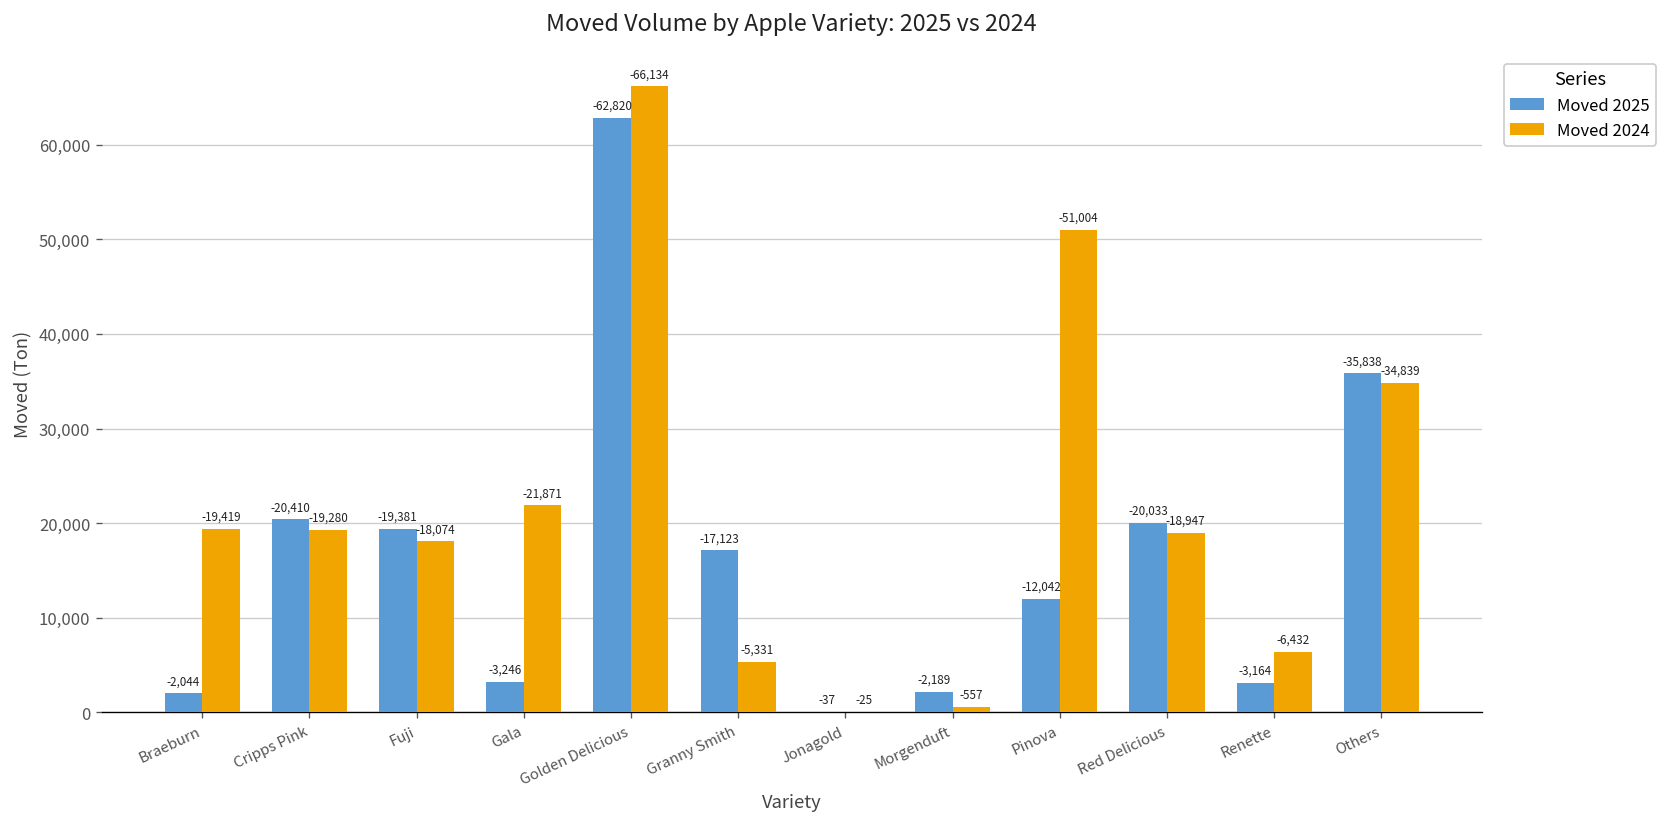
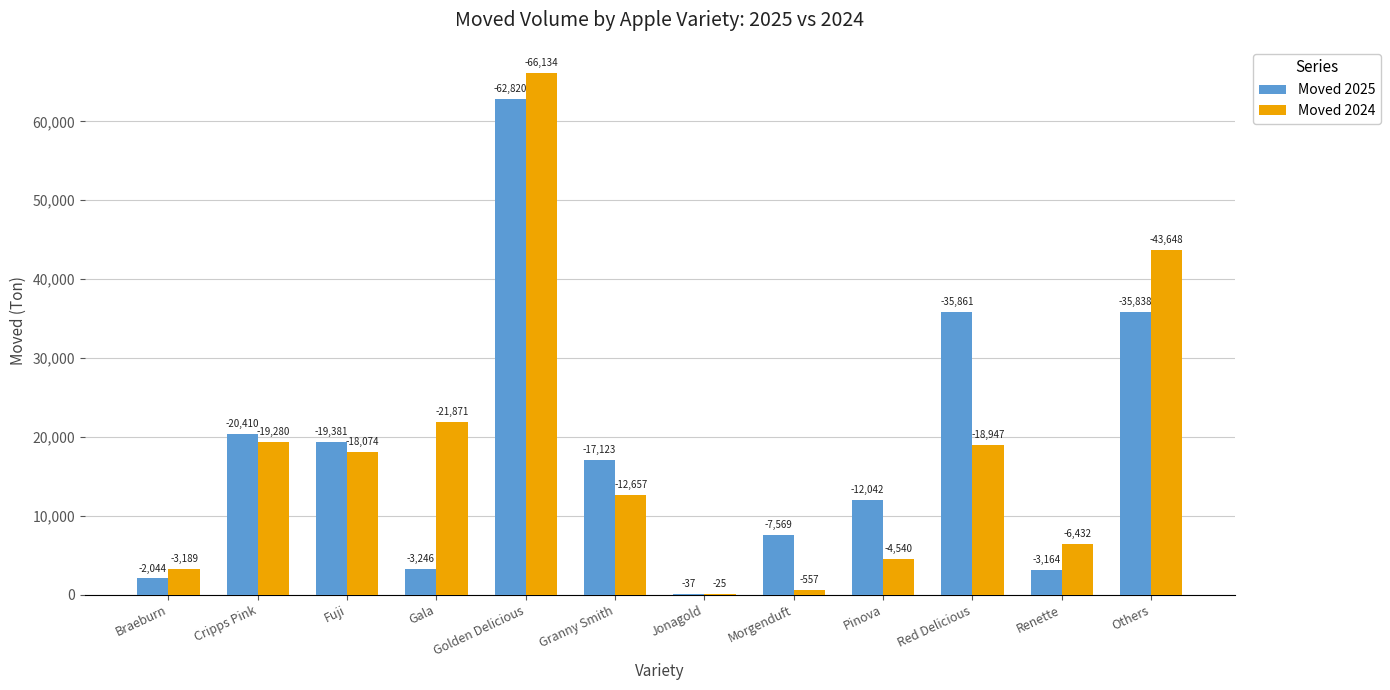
  {
    "Moved 2025": {
-     "Morgenduft": "-2,189",
-     "Red Delicious": "-20,033"
+     "Morgenduft": "-7,569",
+     "Red Delicious": "-35,861"
    },
    "Moved 2024": {
-     "Braeburn": "-19,419",
-     "Granny Smith": "-5,331",
-     "Pinova": "-51,004",
-     "Others": "-34,839"
+     "Braeburn": "-3,189",
+     "Granny Smith": "-12,657",
+     "Pinova": "-4,540",
+     "Others": "-43,648"
    }
  }
